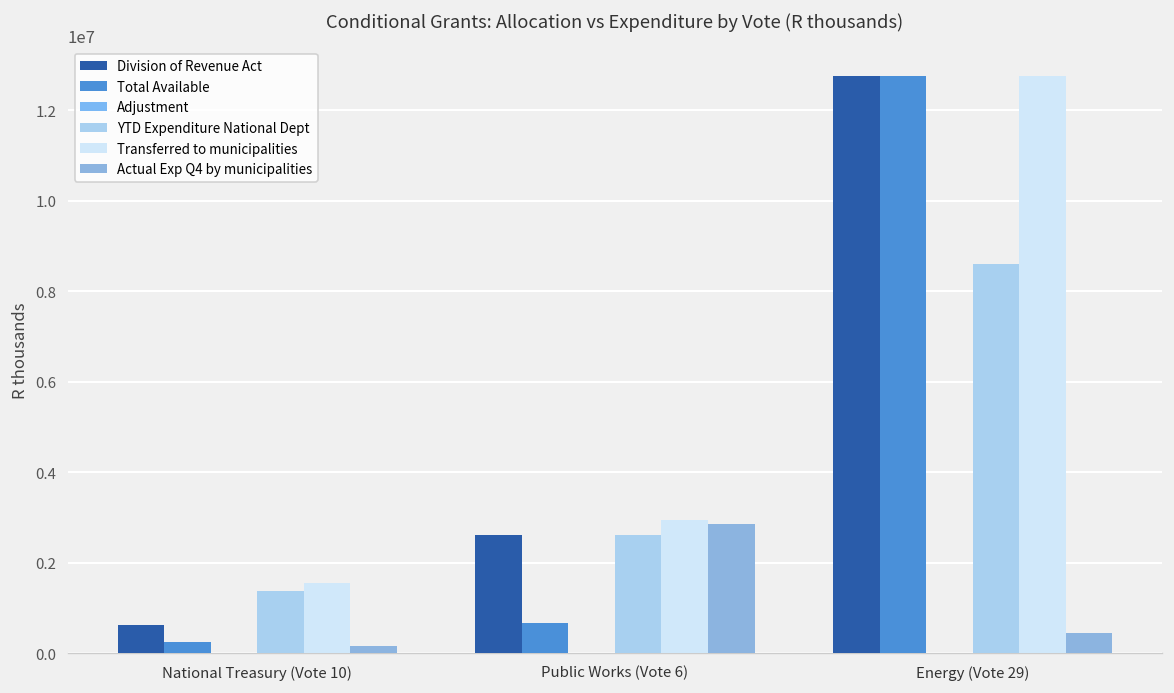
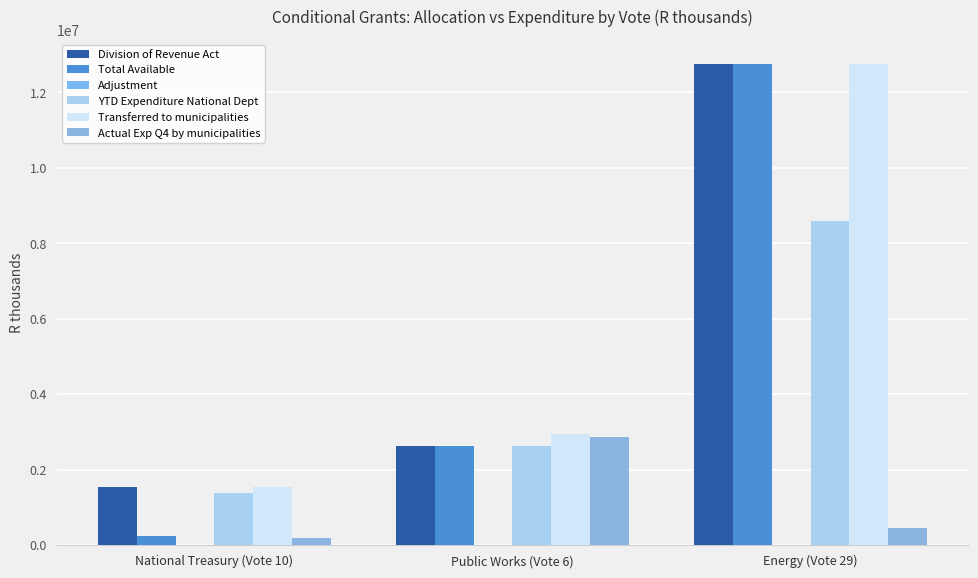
  {
    "Division of Revenue Act": {
-     "National Treasury (Vote 10)": 600000,
+     "National Treasury (Vote 10)": 1600000,
      "Public Works (Vote 6)": 2600000,
      "Energy (Vote 29)": 12800000
    },
    "Total Available": {
      "National Treasury (Vote 10)": 200000,
-     "Public Works (Vote 6)": 700000,
+     "Public Works (Vote 6)": 2600000,
      "Energy (Vote 29)": 12800000
    }
  }
